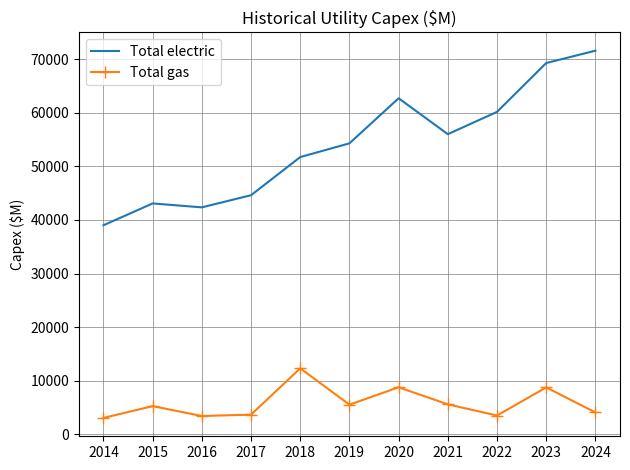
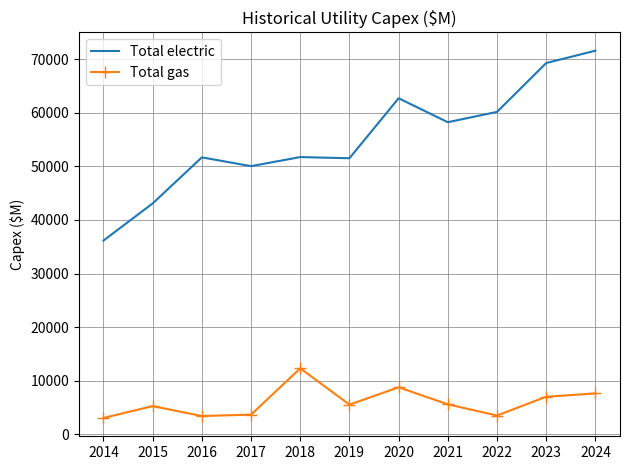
  {
    "Total electric": {
-     "2014": 39000,
+     "2014": 36000,
      "2015": 43000,
-     "2016": 42000,
-     "2017": 45000,
+     "2016": 52000,
+     "2017": 50000,
      "2018": 52000,
-     "2019": 54000,
+     "2019": 52000,
      "2020": 63000,
-     "2021": 56000,
+     "2021": 58000,
      "2022": 60000,
      "2023": 69000,
      "2024": 72000
    },
    "Total gas": {
      "2014": 3000,
      "2015": 5000,
      "2016": 3000,
      "2017": 4000,
      "2018": 12000,
      "2019": 6000,
      "2020": 9000,
      "2021": 6000,
      "2022": 4000,
-     "2023": 9000,
-     "2024": 4000
+     "2023": 7000,
+     "2024": 8000
    }
  }
